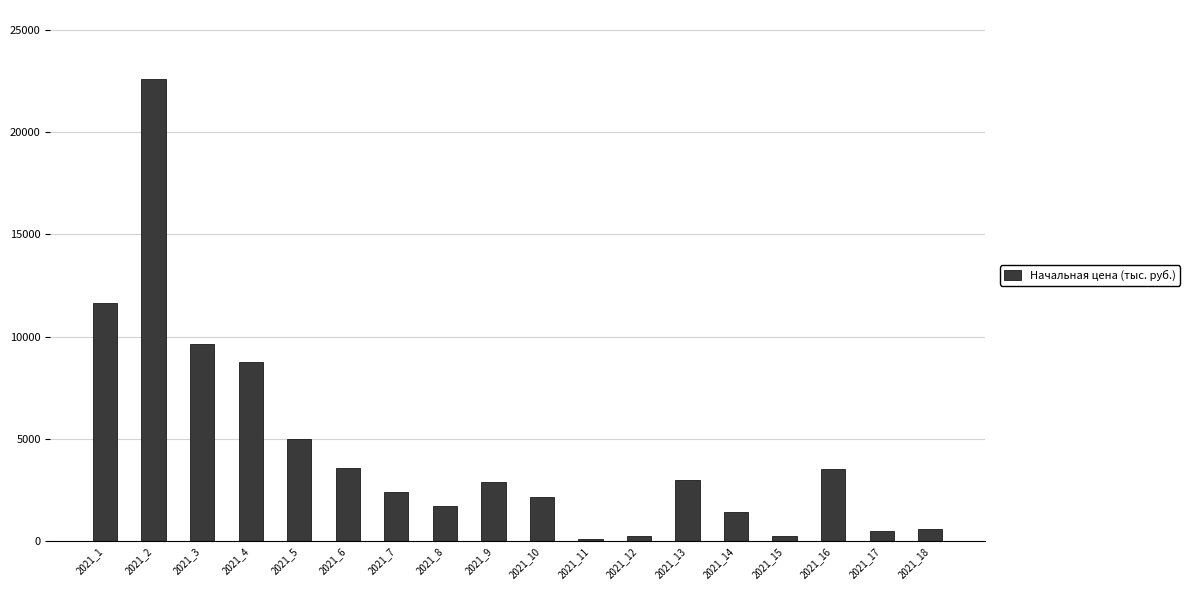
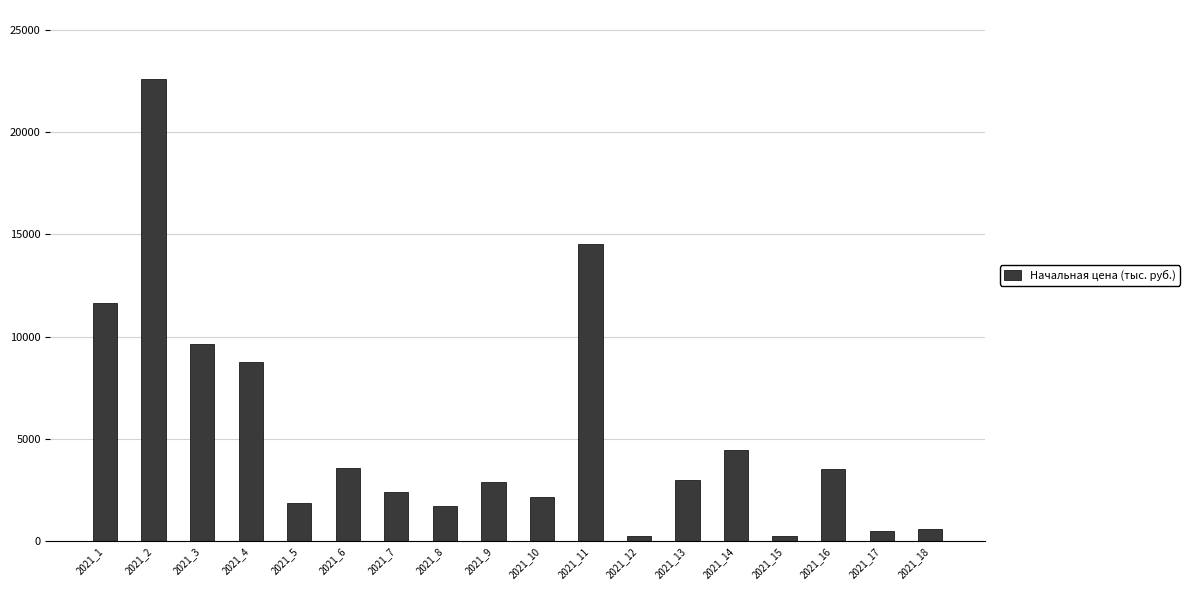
  {
    "2021_1": 11700,
    "2021_2": 22600,
    "2021_3": 9600,
    "2021_4": 8800,
-   "2021_5": 5000,
+   "2021_5": 1900,
    "2021_6": 3600,
    "2021_7": 2400,
    "2021_8": 1700,
    "2021_9": 2900,
    "2021_10": 2200,
-   "2021_11": 100,
+   "2021_11": 14500,
    "2021_12": 200,
    "2021_13": 3000,
-   "2021_14": 1400,
+   "2021_14": 4500,
    "2021_15": 200,
    "2021_16": 3500,
    "2021_17": 500,
    "2021_18": 600
  }
